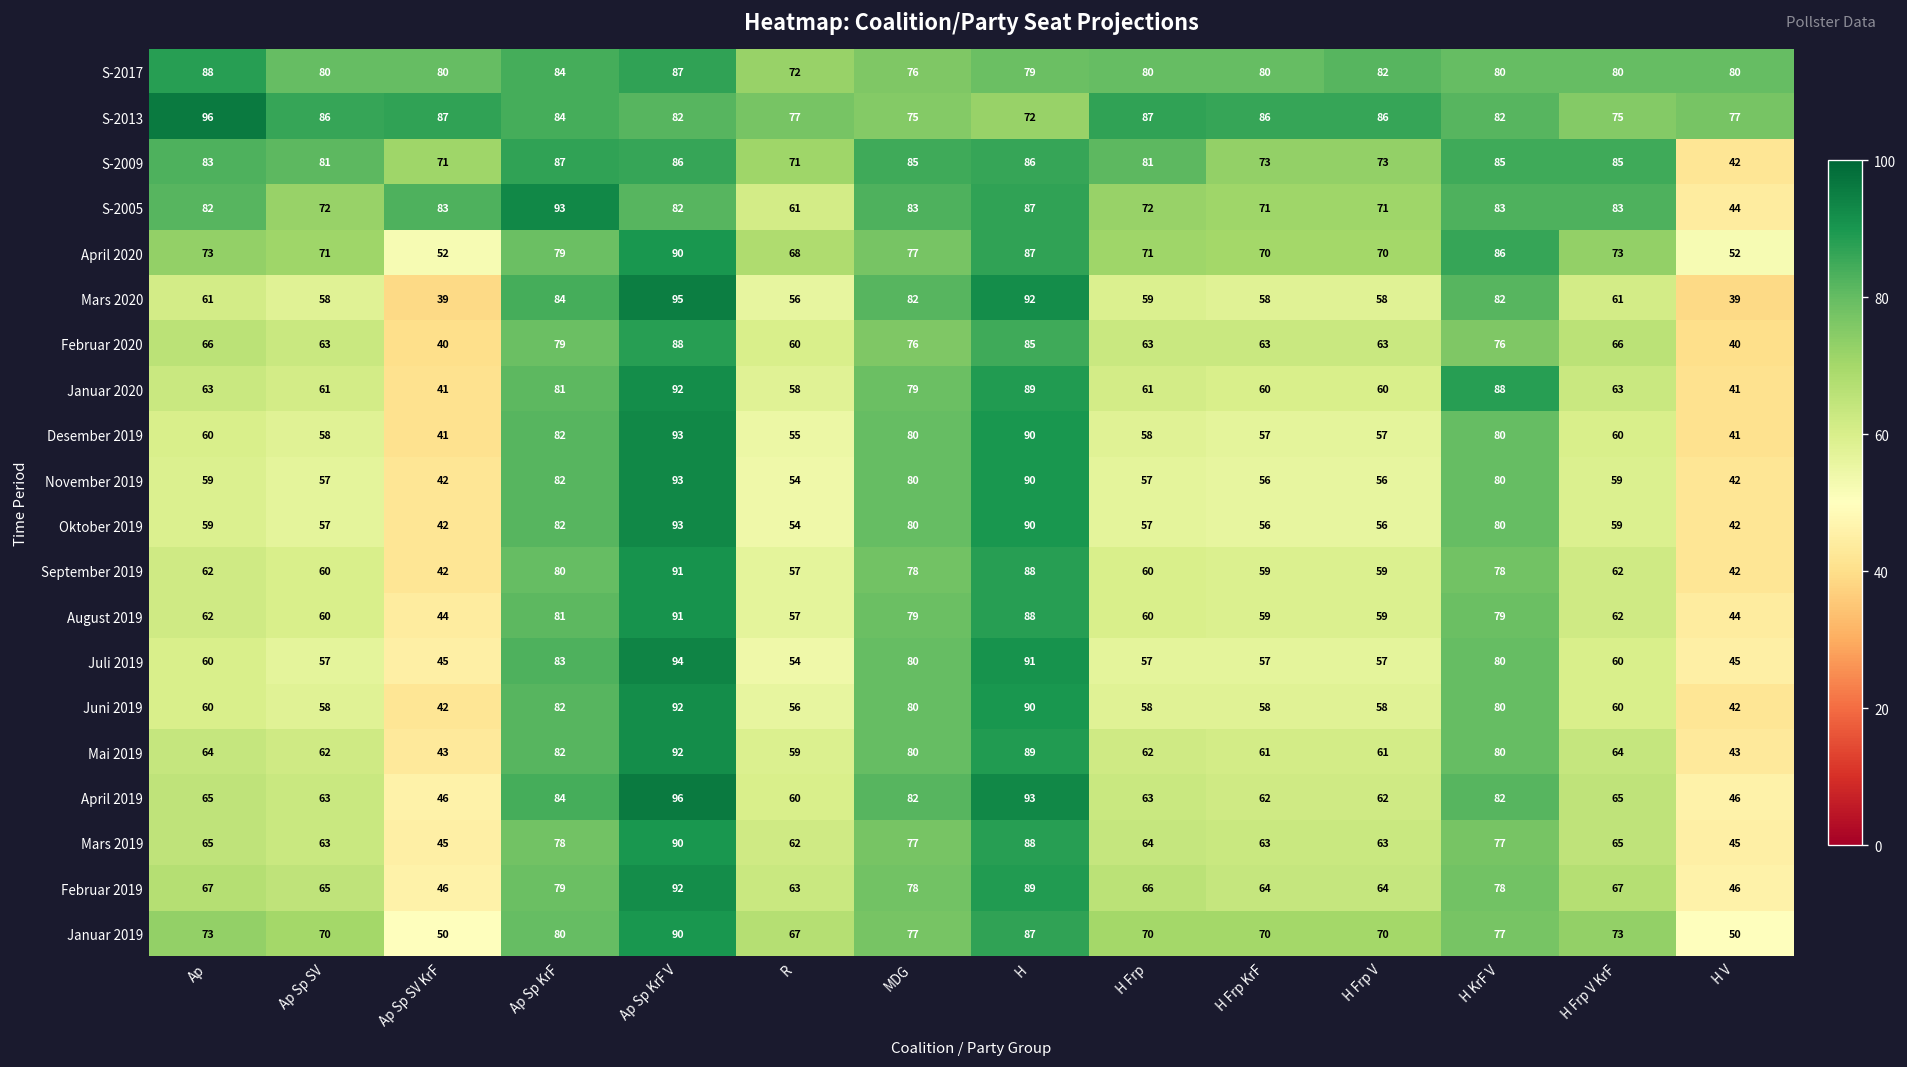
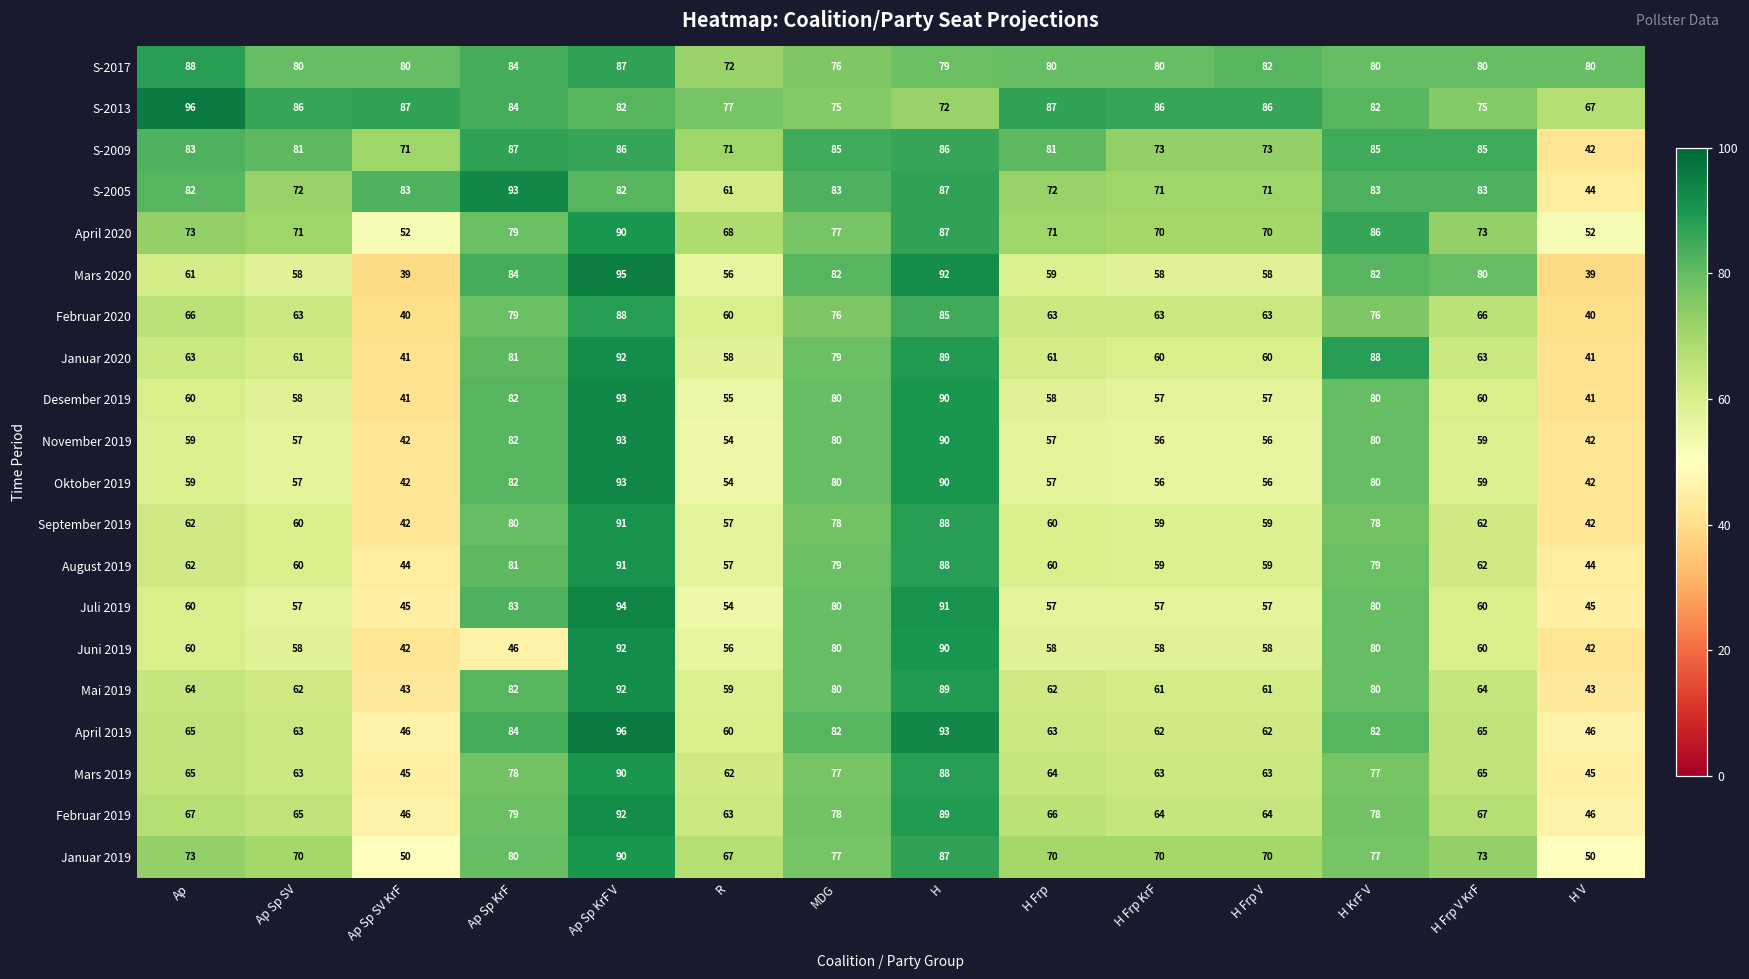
  {
    "S-2013": {
      "Ap": 96,
      "Ap Sp SV": 86,
      "Ap Sp SV KrF": 87,
      "Ap Sp KrF": 84,
      "Ap Sp KrF V": 82,
      "R": 77,
      "MDG": 75,
      "H": 72,
      "H Frp": 87,
      "H Frp KrF": 86,
      "H Frp V": 86,
      "H KrF V": 82,
      "H Frp V KrF": 75,
-     "H V": 77
+     "H V": 67
    },
    "Mars 2020": {
      "Ap": 61,
      "Ap Sp SV": 58,
      "Ap Sp SV KrF": 39,
      "Ap Sp KrF": 84,
      "Ap Sp KrF V": 95,
      "R": 56,
      "MDG": 82,
      "H": 92,
      "H Frp": 59,
      "H Frp KrF": 58,
      "H Frp V": 58,
      "H KrF V": 82,
-     "H Frp V KrF": 61,
+     "H Frp V KrF": 80,
      "H V": 39
    },
    "Juni 2019": {
      "Ap": 60,
      "Ap Sp SV": 58,
      "Ap Sp SV KrF": 42,
-     "Ap Sp KrF": 82,
+     "Ap Sp KrF": 46,
      "Ap Sp KrF V": 92,
      "R": 56,
      "MDG": 80,
      "H": 90,
      "H Frp": 58,
      "H Frp KrF": 58,
      "H Frp V": 58,
      "H KrF V": 80,
      "H Frp V KrF": 60,
      "H V": 42
    }
  }
